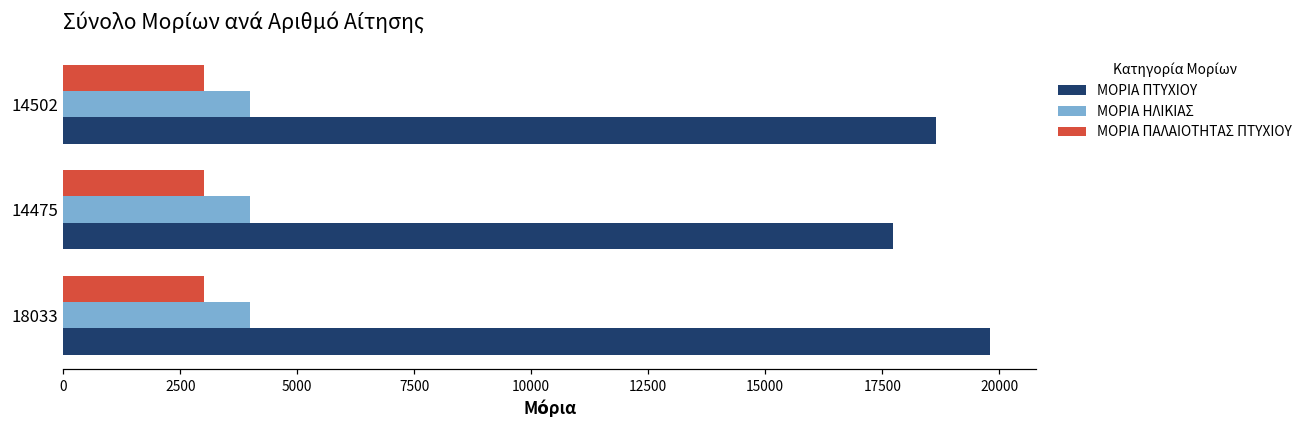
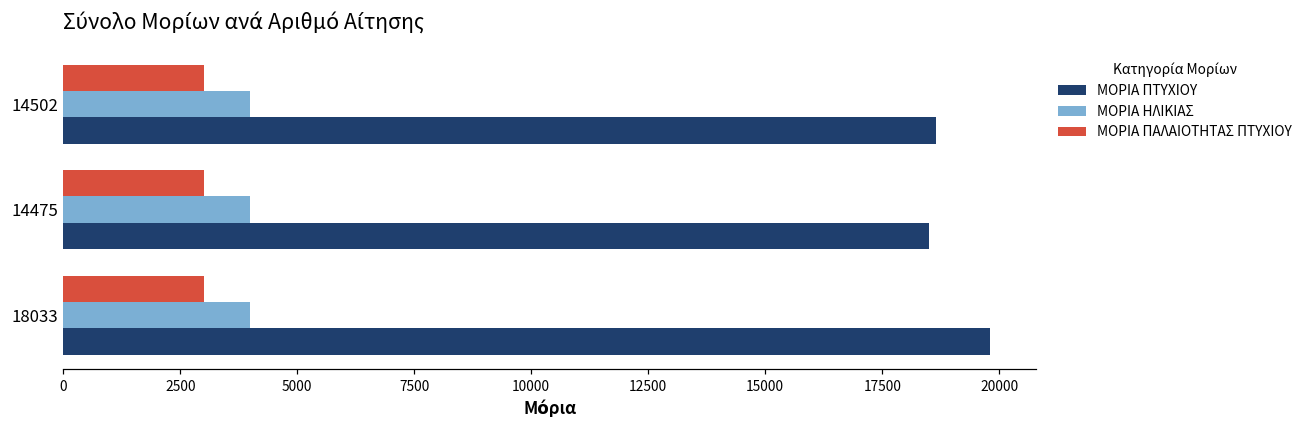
  {
    "ΜΟΡΙΑ ΠΤΥΧΙΟΥ": {
      "14502": 18600,
-     "14475": 17700,
+     "14475": 18500,
      "18033": 19800
    },
    "ΜΟΡΙΑ ΗΛΙΚΙΑΣ": {
      "14502": 4000,
      "14475": 4000,
      "18033": 4000
    },
    "ΜΟΡΙΑ ΠΑΛΑΙΟΤΗΤΑΣ ΠΤΥΧΙΟΥ": {
      "14502": 3000,
      "14475": 3000,
      "18033": 3000
    }
  }
